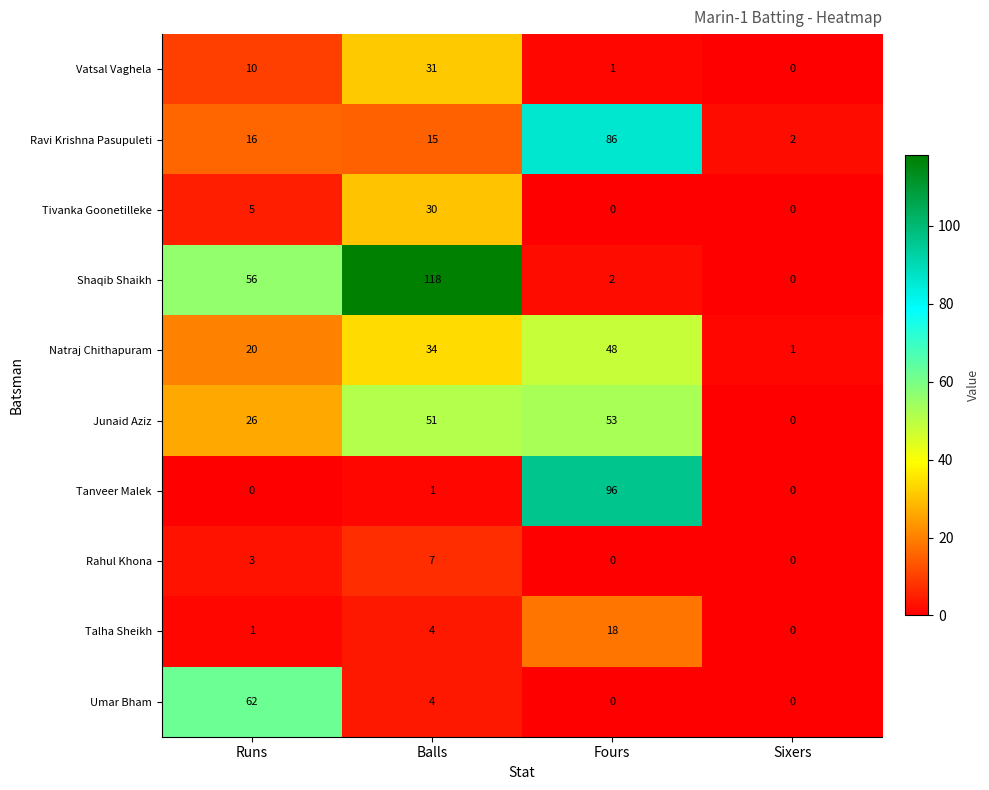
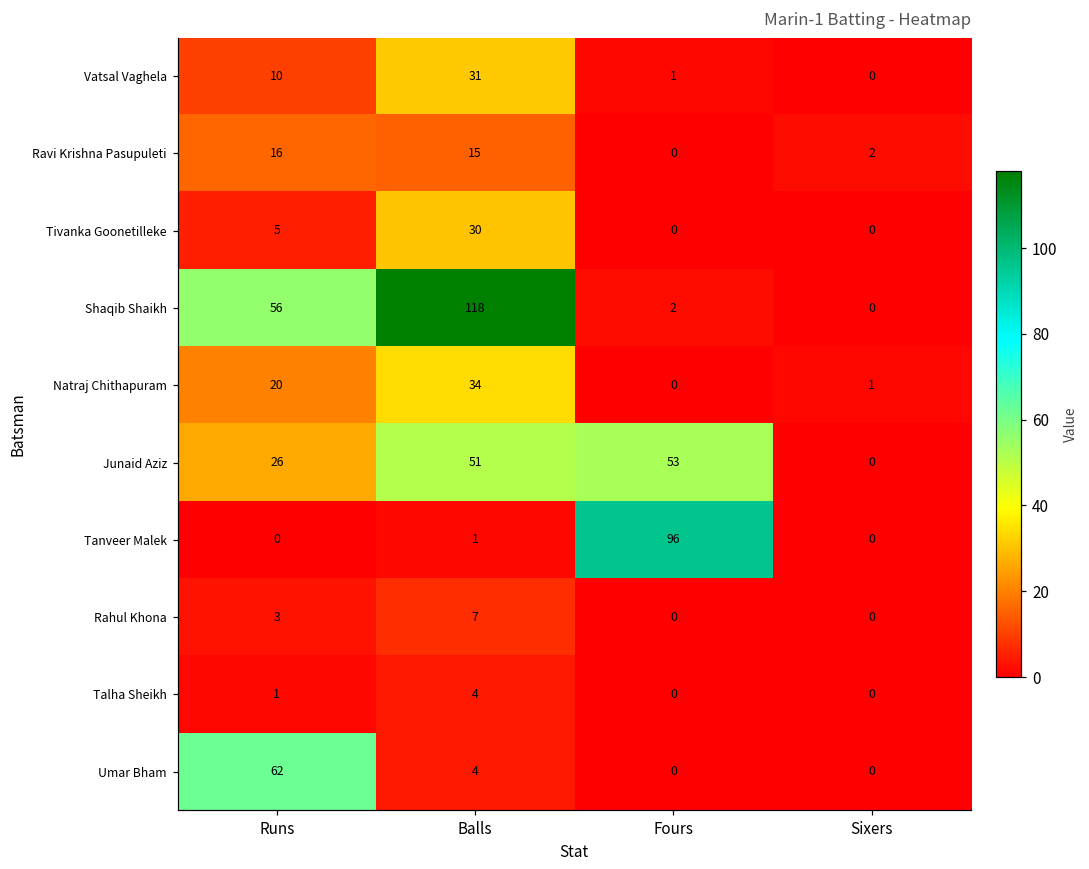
  {
    "Vatsal Vaghela": {
      "Runs": 10,
      "Balls": 31,
      "Fours": 1,
      "Sixers": 0
    },
    "Ravi Krishna Pasupuleti": {
      "Runs": 16,
      "Balls": 15,
-     "Fours": 86,
+     "Fours": 0,
      "Sixers": 2
    },
    "Tivanka Goonetilleke": {
      "Runs": 5,
      "Balls": 30,
      "Fours": 0,
      "Sixers": 0
    },
    "Shaqib Shaikh": {
      "Runs": 56,
      "Balls": 118,
      "Fours": 2,
      "Sixers": 0
    },
    "Natraj Chithapuram": {
      "Runs": 20,
      "Balls": 34,
-     "Fours": 48,
+     "Fours": 0,
      "Sixers": 1
    },
    "Junaid Aziz": {
      "Runs": 26,
      "Balls": 51,
      "Fours": 53,
      "Sixers": 0
    },
    "Tanveer Malek": {
      "Runs": 0,
      "Balls": 1,
      "Fours": 96,
      "Sixers": 0
    },
    "Rahul Khona": {
      "Runs": 3,
      "Balls": 7,
      "Fours": 0,
      "Sixers": 0
    },
    "Talha Sheikh": {
      "Runs": 1,
      "Balls": 4,
-     "Fours": 18,
+     "Fours": 0,
      "Sixers": 0
    },
    "Umar Bham": {
      "Runs": 62,
      "Balls": 4,
      "Fours": 0,
      "Sixers": 0
    }
  }
